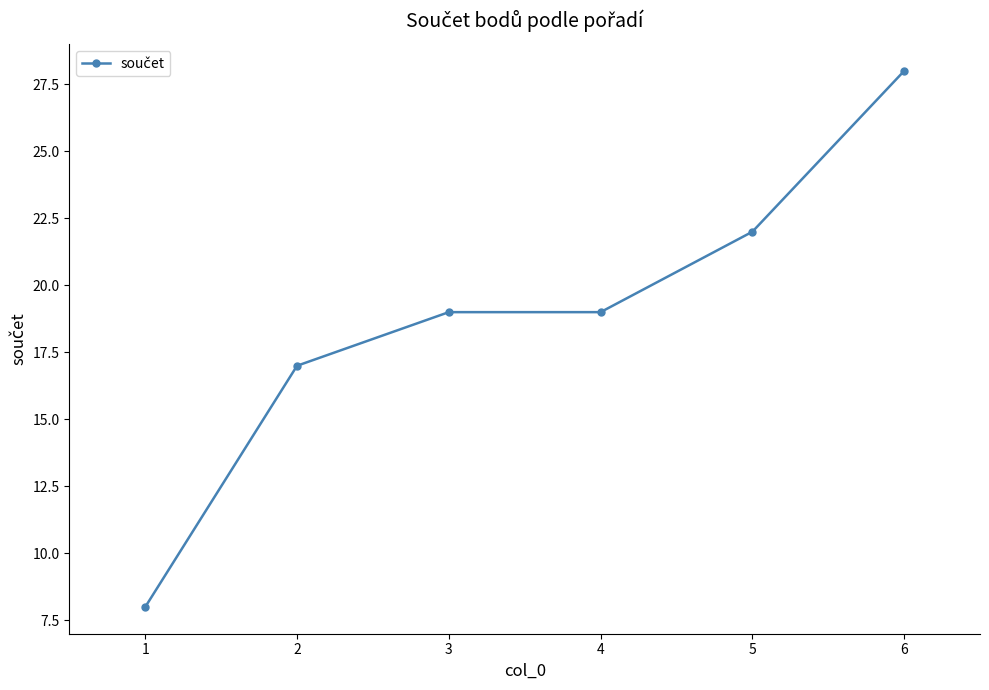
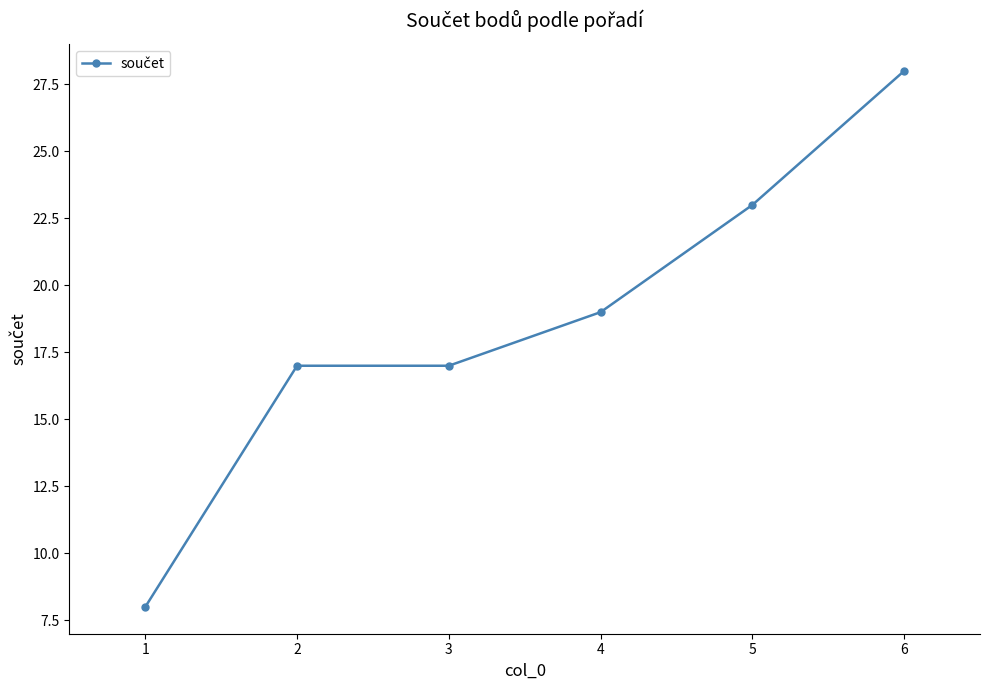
  {
    "1": 8,
    "2": 17,
-   "3": 19,
+   "3": 17,
    "4": 19,
-   "5": 22,
+   "5": 23,
    "6": 28
  }
